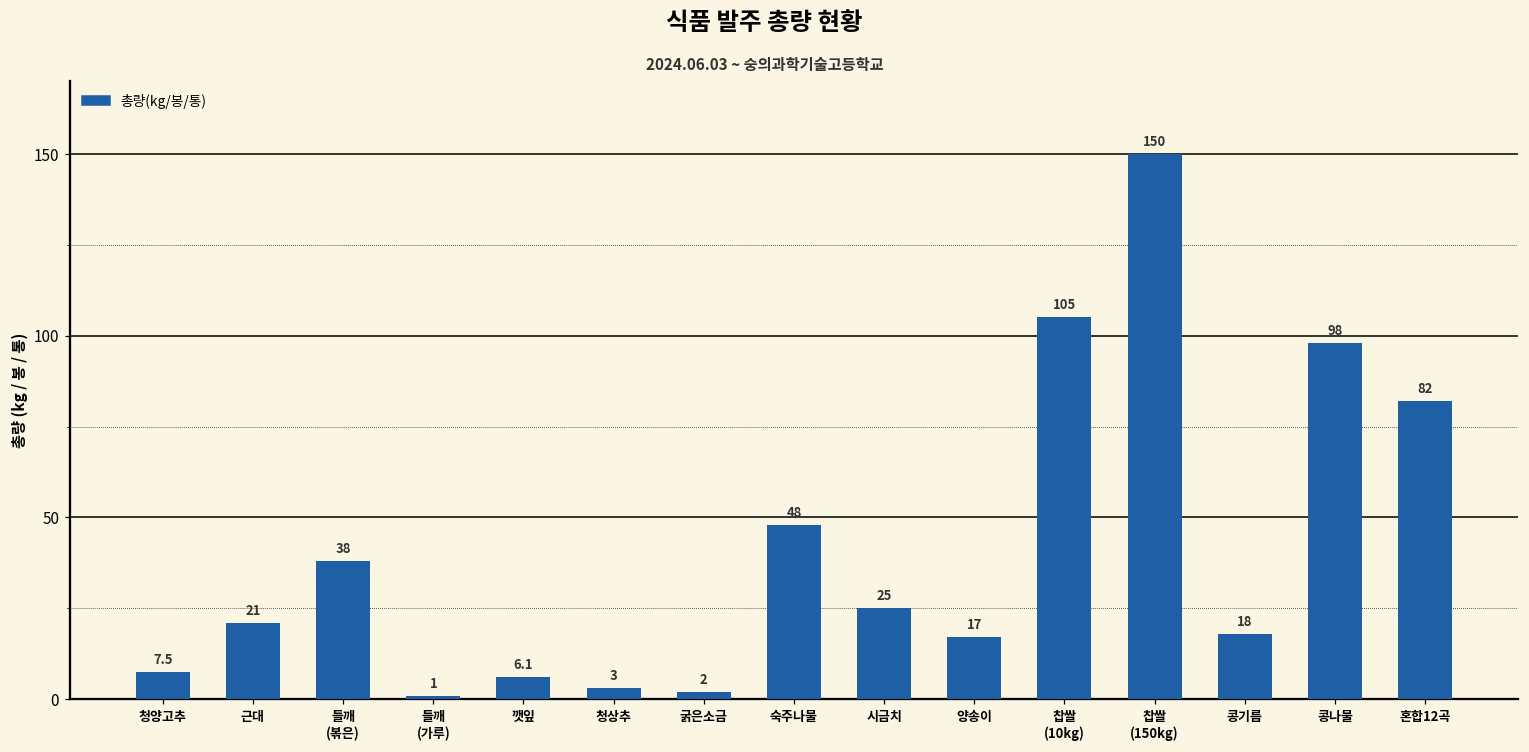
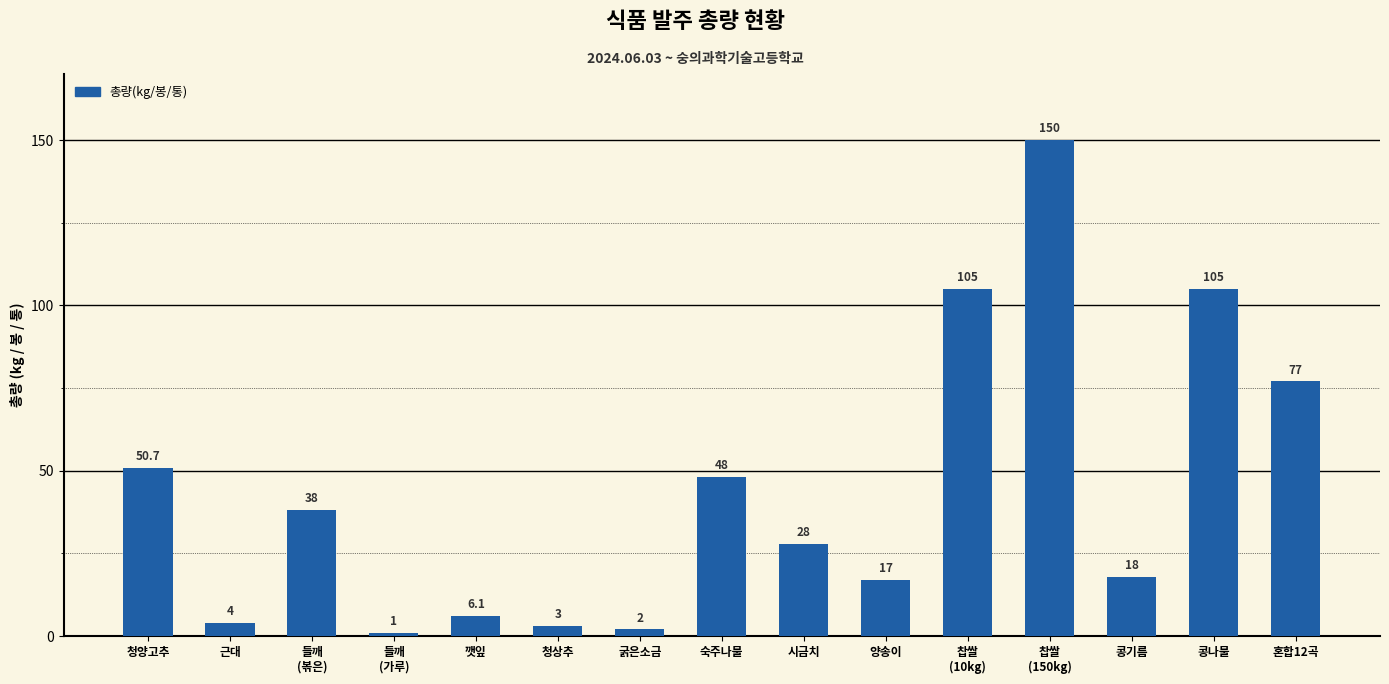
  {
-   "청양고추": 7.5,
-   "근대": 21,
+   "청양고추": 50.7,
+   "근대": 4,
    "들깨 (볶은)": 38,
    "들깨 (가루)": 1,
    "깻잎": 6.1,
    "청상추": 3,
    "굵은소금": 2,
    "숙주나물": 48,
-   "시금치": 25,
+   "시금치": 28,
    "양송이": 17,
    "찹쌀 (10kg)": 105,
    "찹쌀 (150kg)": 150,
    "콩기름": 18,
-   "콩나물": 98,
-   "혼합12곡": 82
+   "콩나물": 105,
+   "혼합12곡": 77
  }
